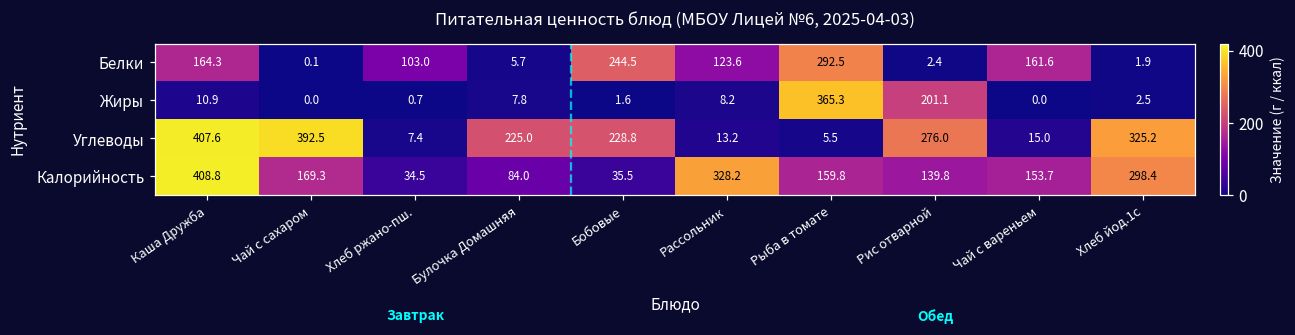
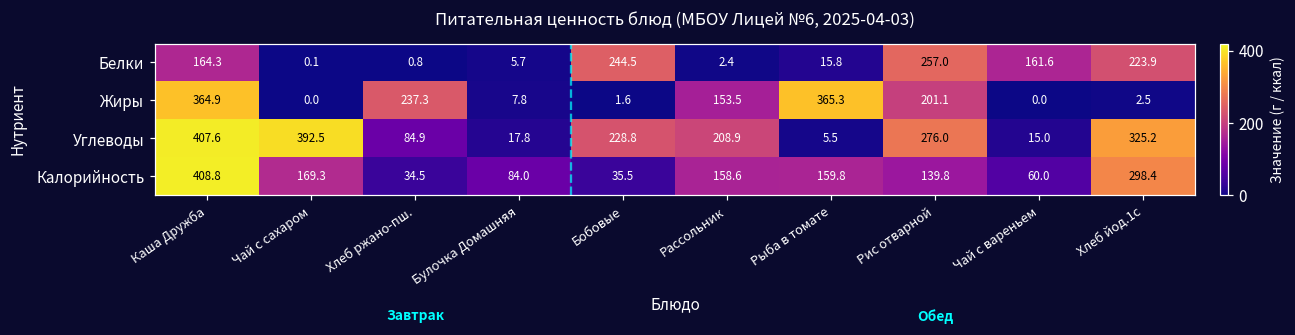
  {
    "Белки": {
      "Каша Дружба": 164.3,
      "Чай с сахаром": 0.1,
-     "Хлеб ржано-пш.": 103.0,
+     "Хлеб ржано-пш.": 0.8,
      "Булочка Домашняя": 5.7,
      "Бобовые": 244.5,
-     "Рассольник": 123.6,
-     "Рыба в томате": 292.5,
-     "Рис отварной": 2.4,
+     "Рассольник": 2.4,
+     "Рыба в томате": 15.8,
+     "Рис отварной": 257.0,
      "Чай с вареньем": 161.6,
-     "Хлеб йод.1с": 1.9
+     "Хлеб йод.1с": 223.9
    },
    "Жиры": {
-     "Каша Дружба": 10.9,
+     "Каша Дружба": 364.9,
      "Чай с сахаром": 0.0,
-     "Хлеб ржано-пш.": 0.7,
+     "Хлеб ржано-пш.": 237.3,
      "Булочка Домашняя": 7.8,
      "Бобовые": 1.6,
-     "Рассольник": 8.2,
+     "Рассольник": 153.5,
      "Рыба в томате": 365.3,
      "Рис отварной": 201.1,
      "Чай с вареньем": 0.0,
      "Хлеб йод.1с": 2.5
    },
    "Углеводы": {
      "Каша Дружба": 407.6,
      "Чай с сахаром": 392.5,
-     "Хлеб ржано-пш.": 7.4,
-     "Булочка Домашняя": 225.0,
+     "Хлеб ржано-пш.": 84.9,
+     "Булочка Домашняя": 17.8,
      "Бобовые": 228.8,
-     "Рассольник": 13.2,
+     "Рассольник": 208.9,
      "Рыба в томате": 5.5,
      "Рис отварной": 276.0,
      "Чай с вареньем": 15.0,
      "Хлеб йод.1с": 325.2
    },
    "Калорийность": {
      "Каша Дружба": 408.8,
      "Чай с сахаром": 169.3,
      "Хлеб ржано-пш.": 34.5,
      "Булочка Домашняя": 84.0,
      "Бобовые": 35.5,
-     "Рассольник": 328.2,
+     "Рассольник": 158.6,
      "Рыба в томате": 159.8,
      "Рис отварной": 139.8,
-     "Чай с вареньем": 153.7,
+     "Чай с вареньем": 60.0,
      "Хлеб йод.1с": 298.4
    }
  }
